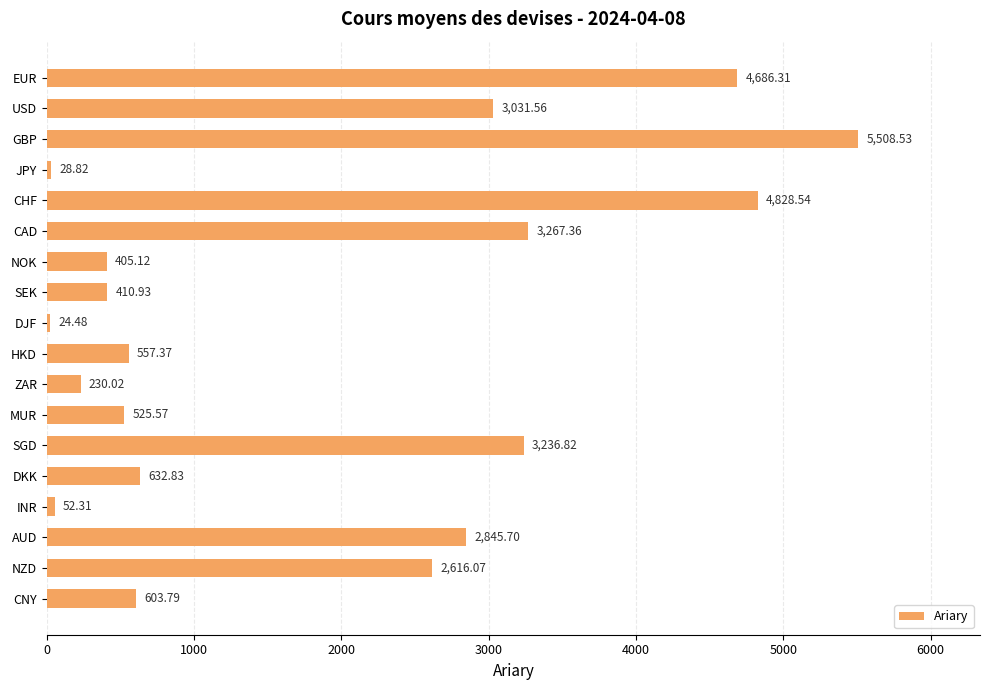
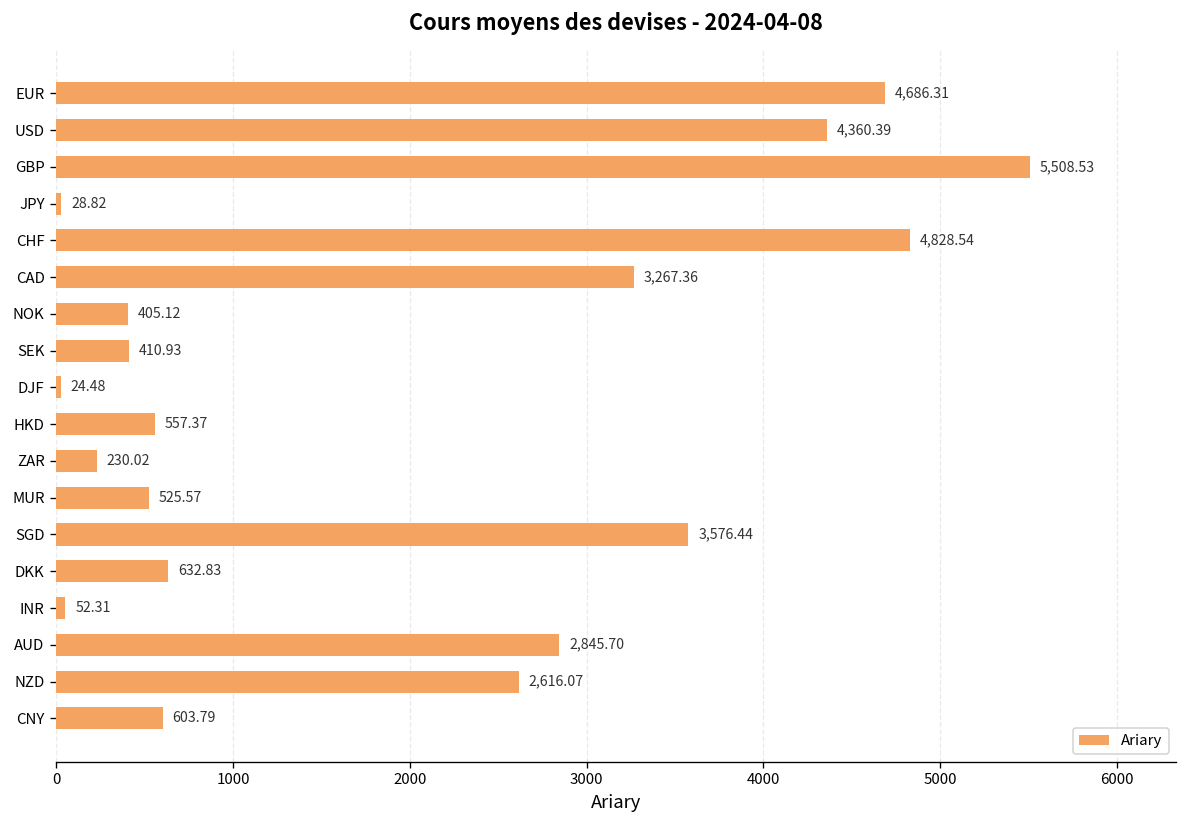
  {
    "EUR": "4,686.31",
-   "USD": "3,031.56",
+   "USD": "4,360.39",
    "GBP": "5,508.53",
    "JPY": "28.82",
    "CHF": "4,828.54",
    "CAD": "3,267.36",
    "NOK": "405.12",
    "SEK": "410.93",
    "DJF": "24.48",
    "HKD": "557.37",
    "ZAR": "230.02",
    "MUR": "525.57",
-   "SGD": "3,236.82",
+   "SGD": "3,576.44",
    "DKK": "632.83",
    "INR": "52.31",
    "AUD": "2,845.70",
    "NZD": "2,616.07",
    "CNY": "603.79"
  }
